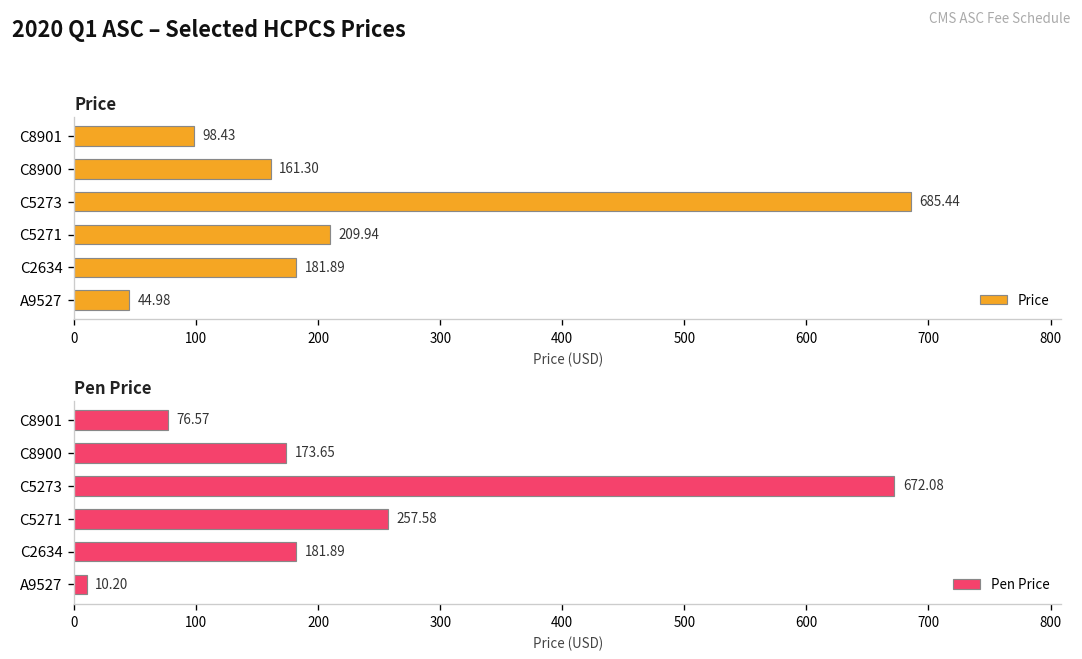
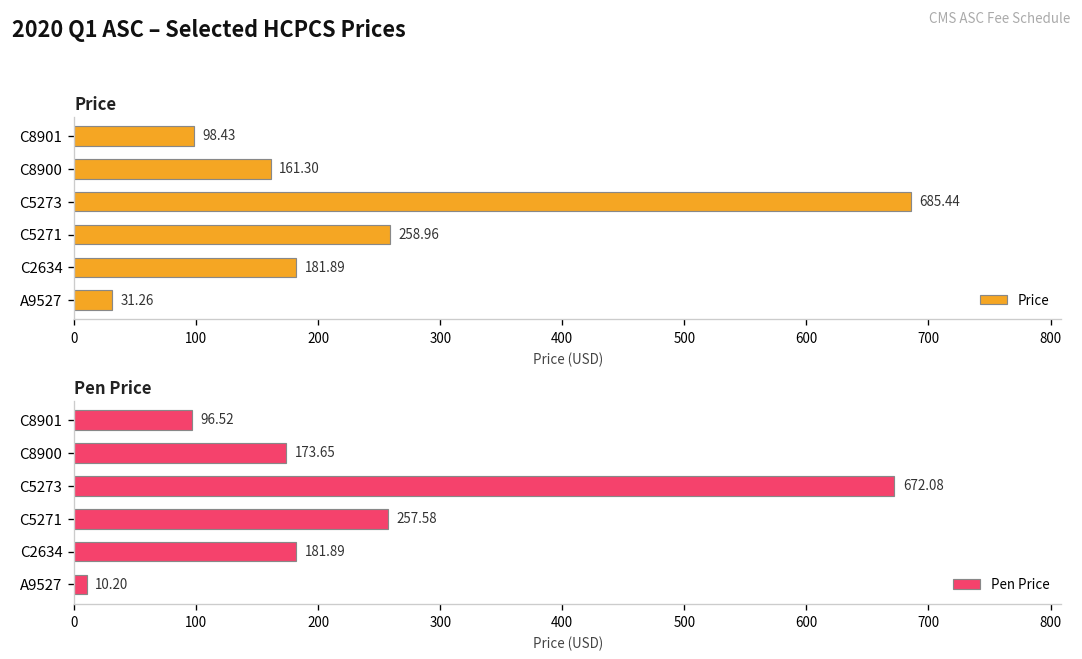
  {
    "Price": {
      "C8901": 98.43,
      "C8900": 161.30,
      "C5273": 685.44,
-     "C5271": 209.94,
+     "C5271": 258.96,
      "C2634": 181.89,
-     "A9527": 44.98
+     "A9527": 31.26
    },
    "Pen Price": {
-     "C8901": 76.57,
+     "C8901": 96.52,
      "C8900": 173.65,
      "C5273": 672.08,
      "C5271": 257.58,
      "C2634": 181.89,
      "A9527": 10.20
    }
  }
